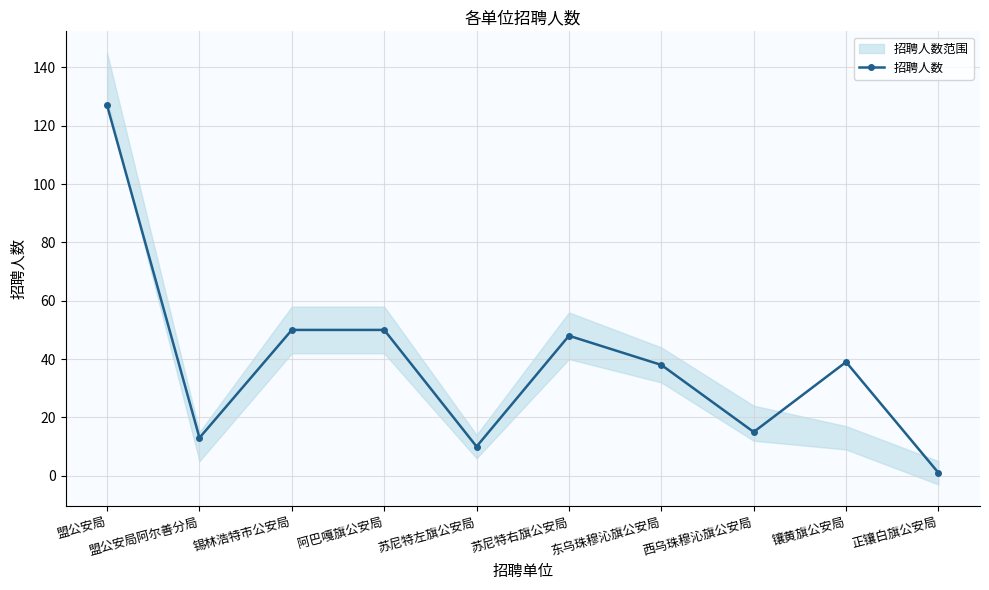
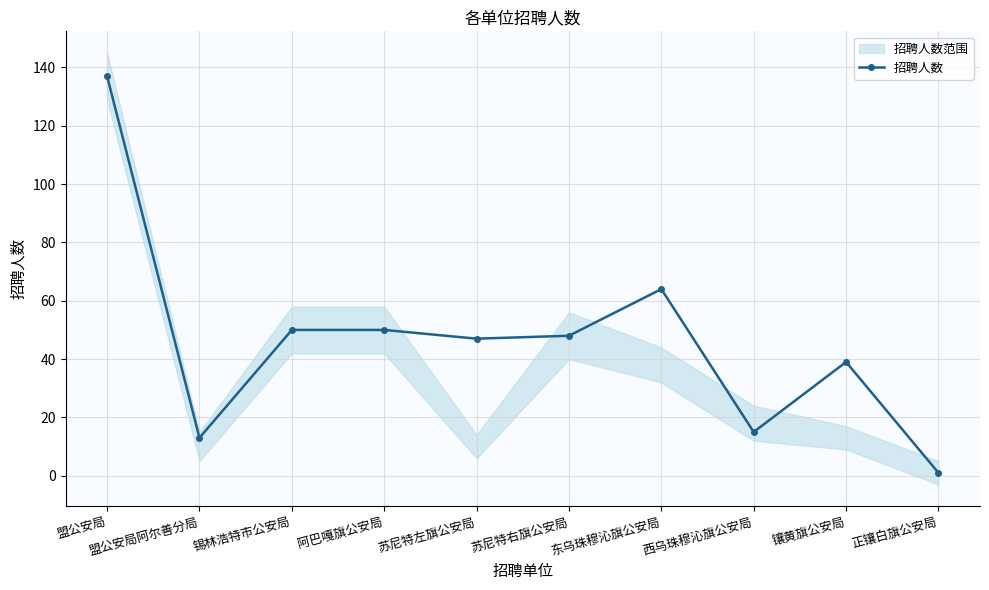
  {
    "招聘人数": {
-     "盟公安局": 127,
+     "盟公安局": 137,
      "盟公安局阿尔善分局": 13,
      "锡林浩特市公安局": 50,
      "阿巴嘎旗公安局": 50,
-     "苏尼特左旗公安局": 10,
+     "苏尼特左旗公安局": 47,
      "苏尼特右旗公安局": 48,
-     "东乌珠穆沁旗公安局": 38,
+     "东乌珠穆沁旗公安局": 64,
      "西乌珠穆沁旗公安局": 15,
      "镶黄旗公安局": 39,
      "正镶白旗公安局": 1
    }
  }
